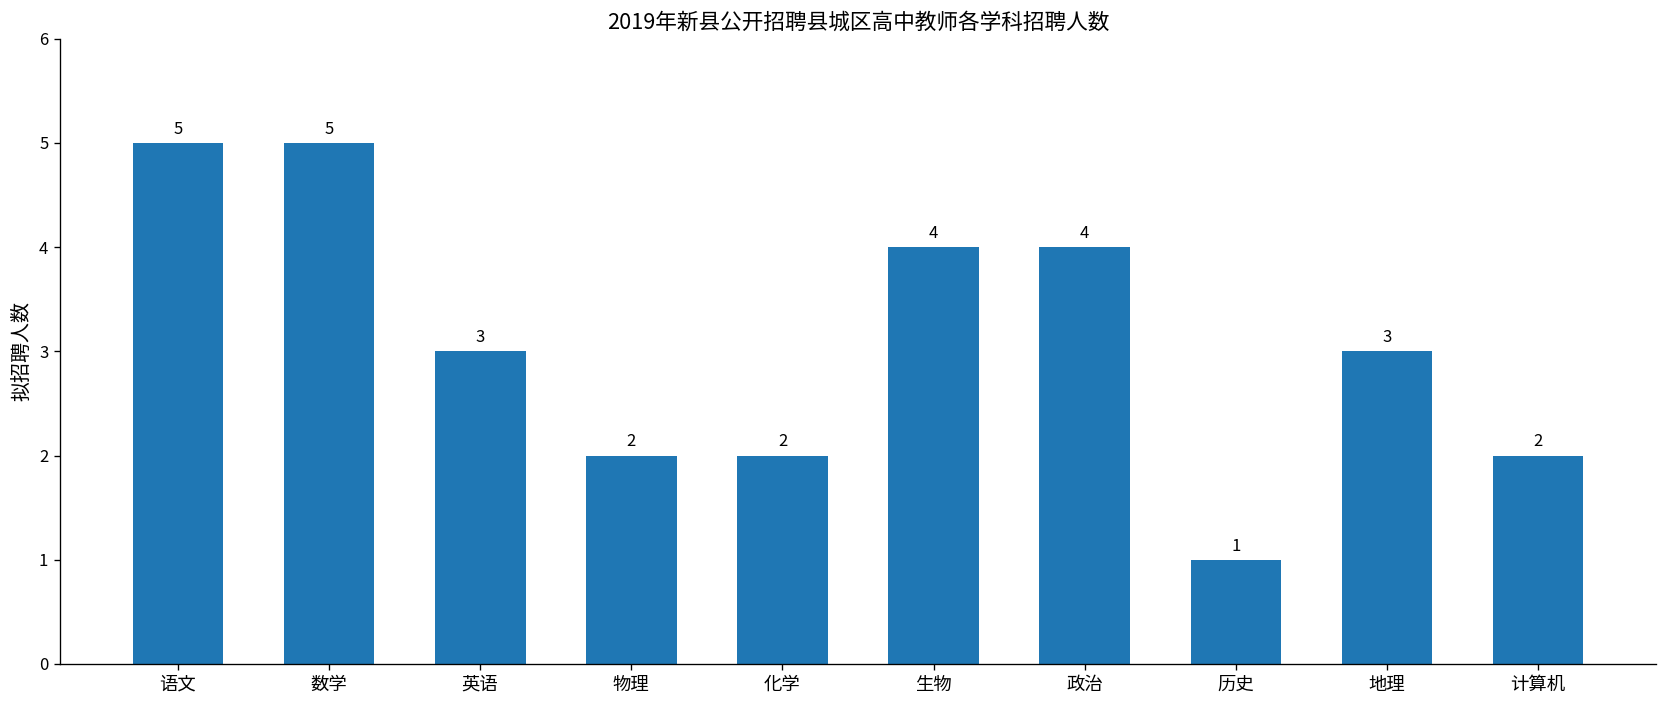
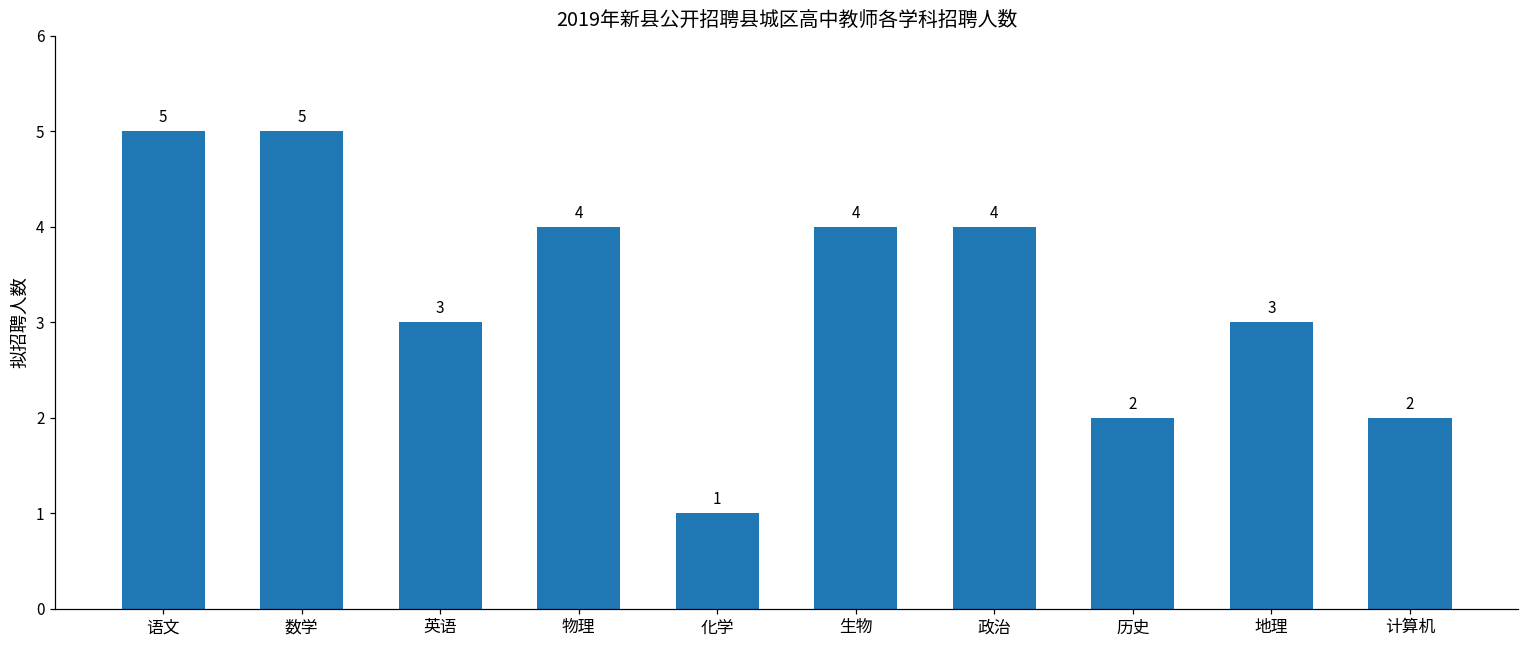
  {
    "语文": 5,
    "数学": 5,
    "英语": 3,
-   "物理": 2,
-   "化学": 2,
+   "物理": 4,
+   "化学": 1,
    "生物": 4,
    "政治": 4,
-   "历史": 1,
+   "历史": 2,
    "地理": 3,
    "计算机": 2
  }
